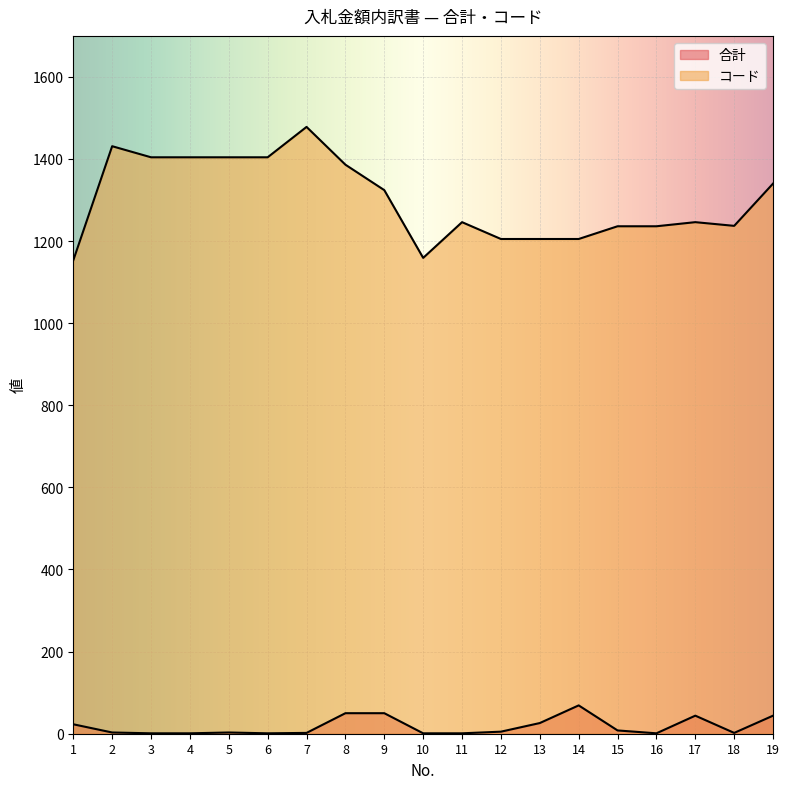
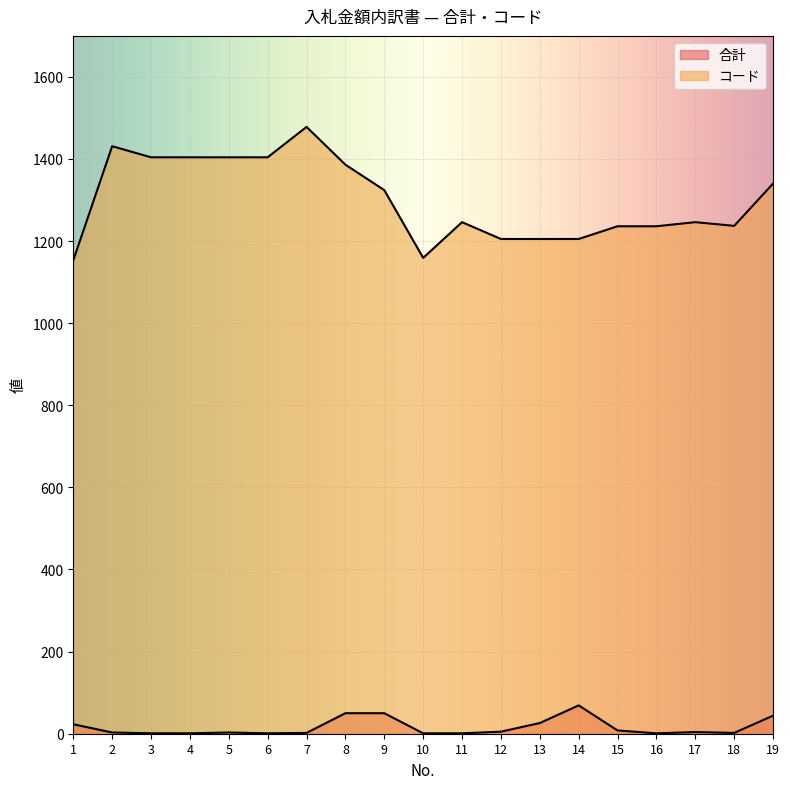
  {
    "合計": {
      "1": 20,
      "2": 0,
      "3": 0,
      "4": 0,
      "5": 0,
      "6": 0,
      "7": 0,
      "8": 50,
      "9": 50,
      "10": 0,
      "11": 0,
      "12": 10,
      "13": 30,
      "14": 70,
      "15": 10,
      "16": 0,
-     "17": 40,
+     "17": 0,
      "18": 0,
      "19": 40
    },
    "コード": {
      "1": 1150,
      "2": 1430,
      "3": 1400,
      "4": 1400,
      "5": 1400,
      "6": 1400,
      "7": 1480,
      "8": 1390,
      "9": 1320,
      "10": 1160,
      "11": 1250,
      "12": 1210,
      "13": 1210,
      "14": 1210,
      "15": 1240,
      "16": 1240,
      "17": 1250,
      "18": 1240,
      "19": 1340
    }
  }
